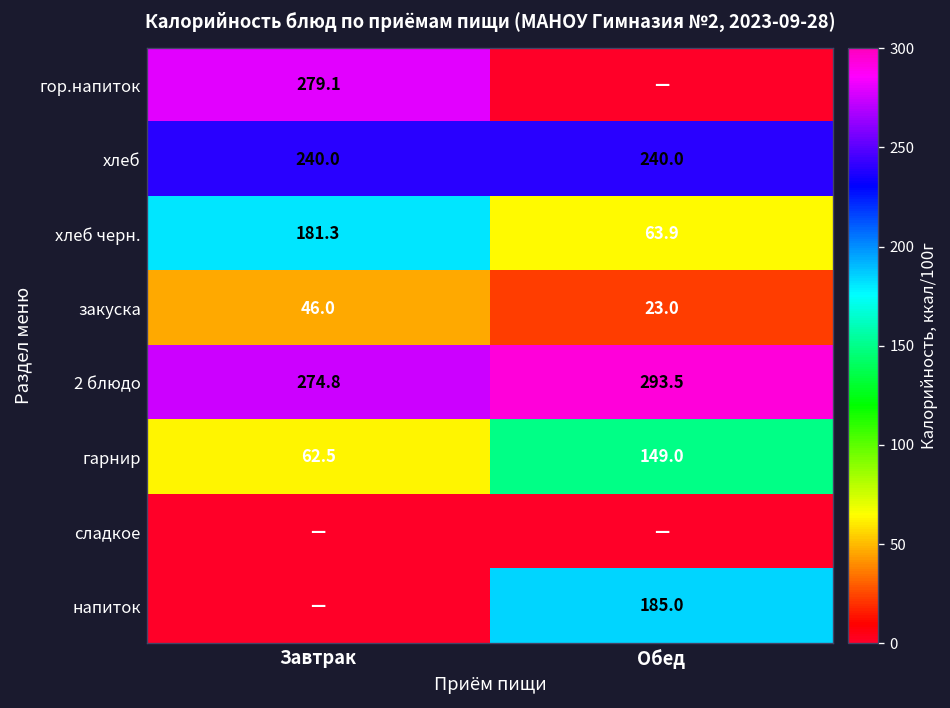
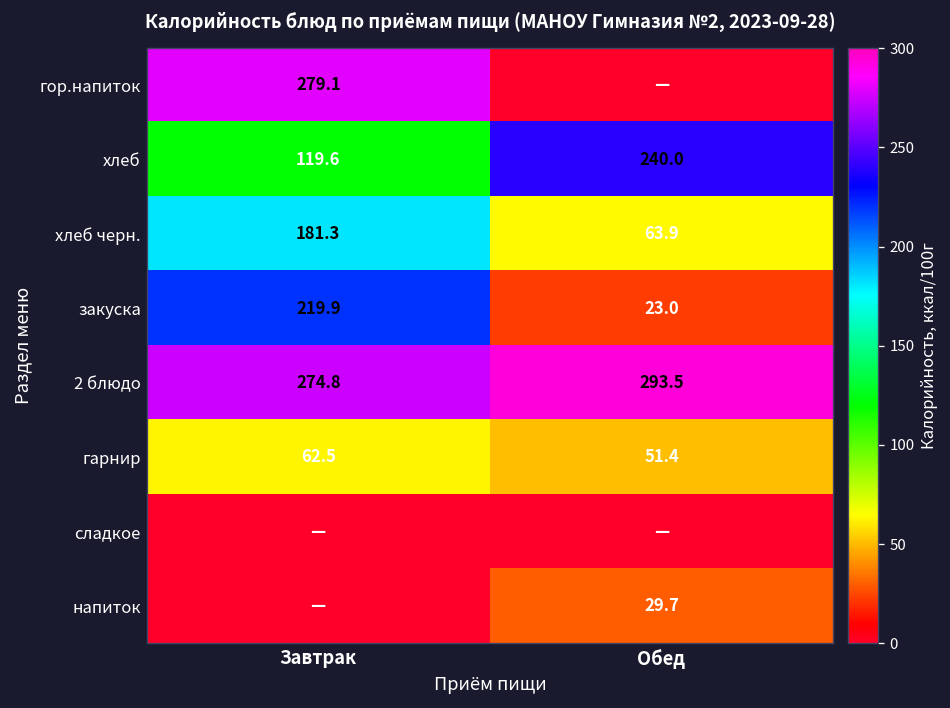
  {
    "гор.напиток": {
      "Завтрак": 279.1
    },
    "хлеб": {
-     "Завтрак": 240.0,
+     "Завтрак": 119.6,
      "Обед": 240.0
    },
    "хлеб черн.": {
      "Завтрак": 181.3,
      "Обед": 63.9
    },
    "закуска": {
-     "Завтрак": 46.0,
+     "Завтрак": 219.9,
      "Обед": 23.0
    },
    "2 блюдо": {
      "Завтрак": 274.8,
      "Обед": 293.5
    },
    "гарнир": {
      "Завтрак": 62.5,
-     "Обед": 149.0
+     "Обед": 51.4
    },
    "напиток": {
-     "Обед": 185.0
+     "Обед": 29.7
    }
  }
